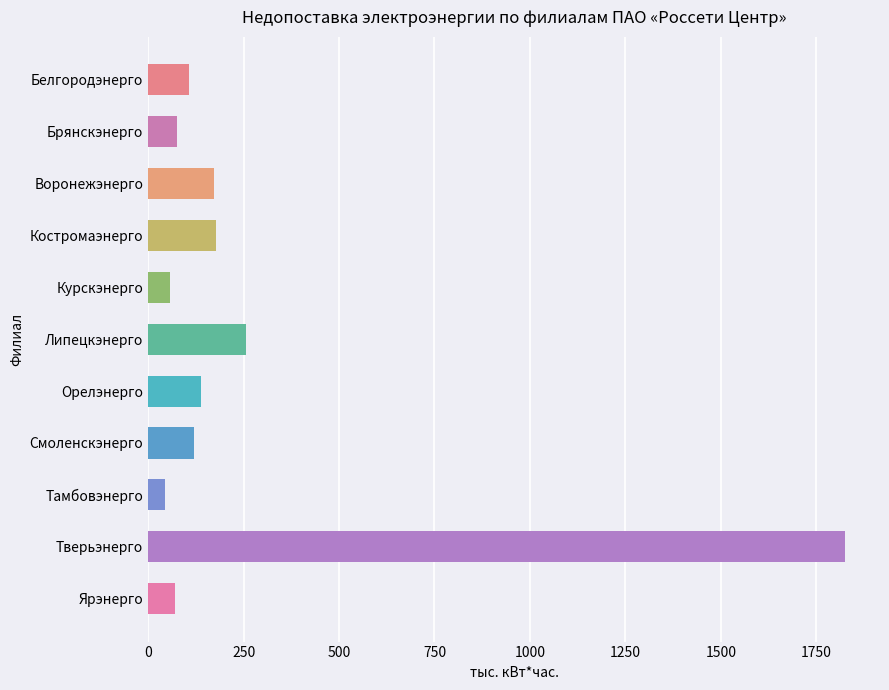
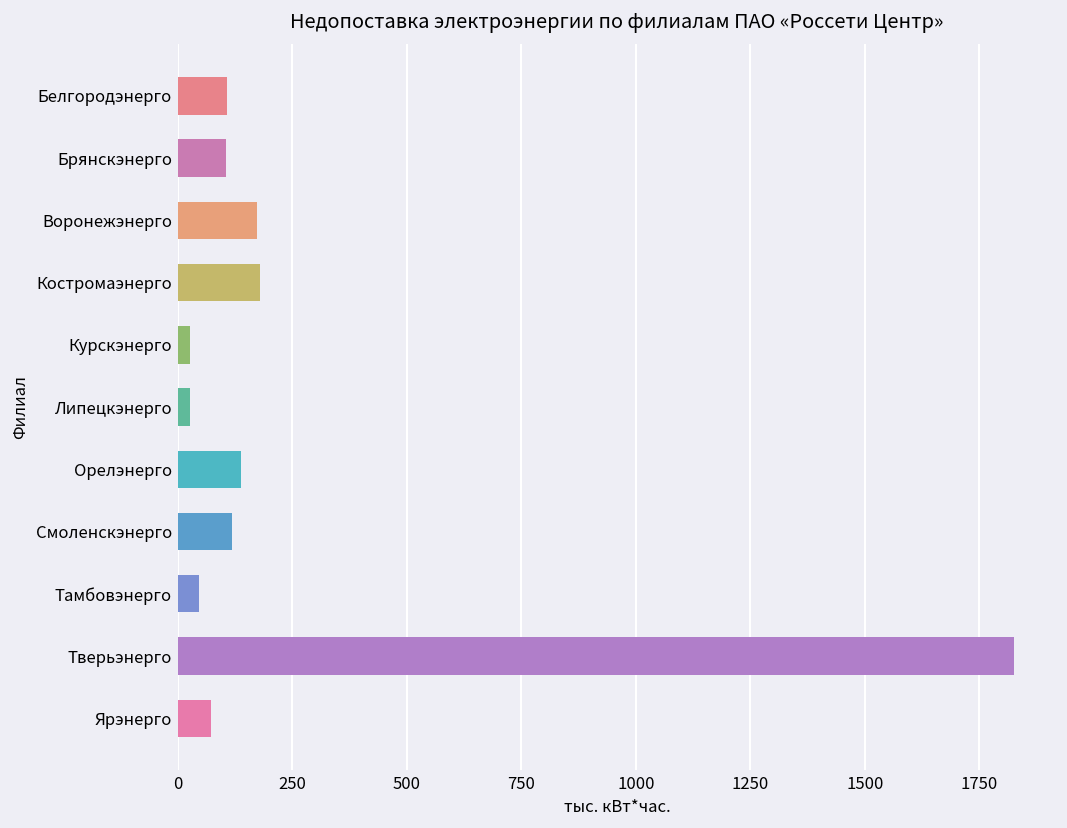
  {
    "Белгородэнерго": 110,
-   "Брянскэнерго": 80,
+   "Брянскэнерго": 110,
    "Воронежэнерго": 170,
    "Костромаэнерго": 180,
-   "Курскэнерго": 60,
-   "Липецкэнерго": 260,
+   "Курскэнерго": 30,
+   "Липецкэнерго": 30,
    "Орелэнерго": 140,
    "Смоленскэнерго": 120,
    "Тамбовэнерго": 50,
    "Тверьэнерго": 1830,
    "Ярэнерго": 70
  }
